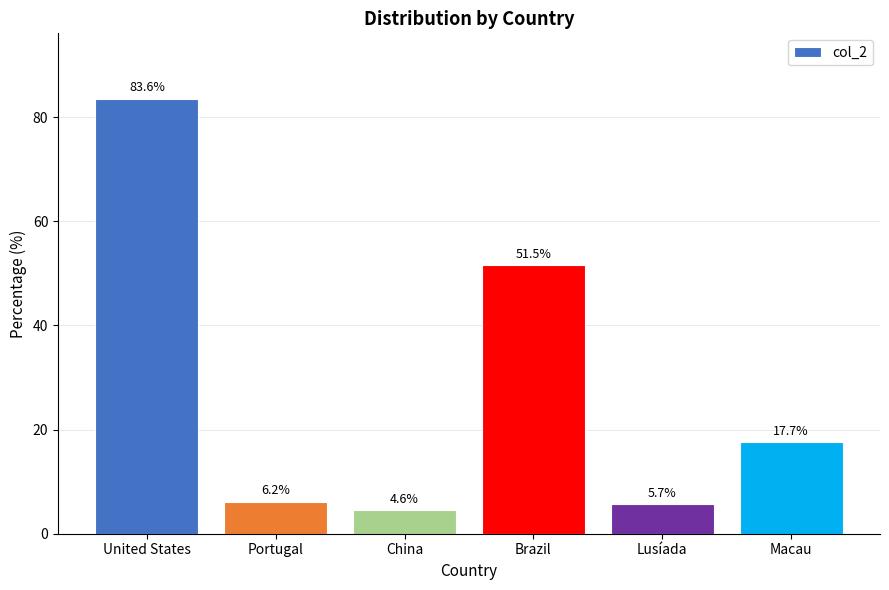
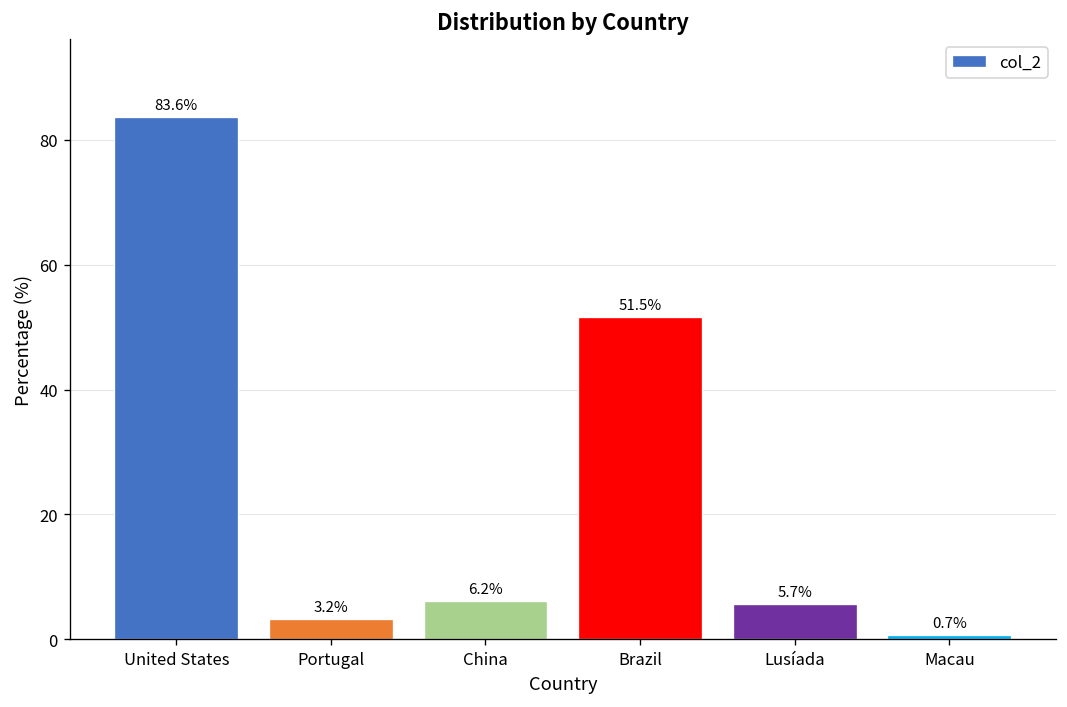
  {
    "United States": "83.6%",
-   "Portugal": "6.2%",
-   "China": "4.6%",
+   "Portugal": "3.2%",
+   "China": "6.2%",
    "Brazil": "51.5%",
    "Lusíada": "5.7%",
-   "Macau": "17.7%"
+   "Macau": "0.7%"
  }
